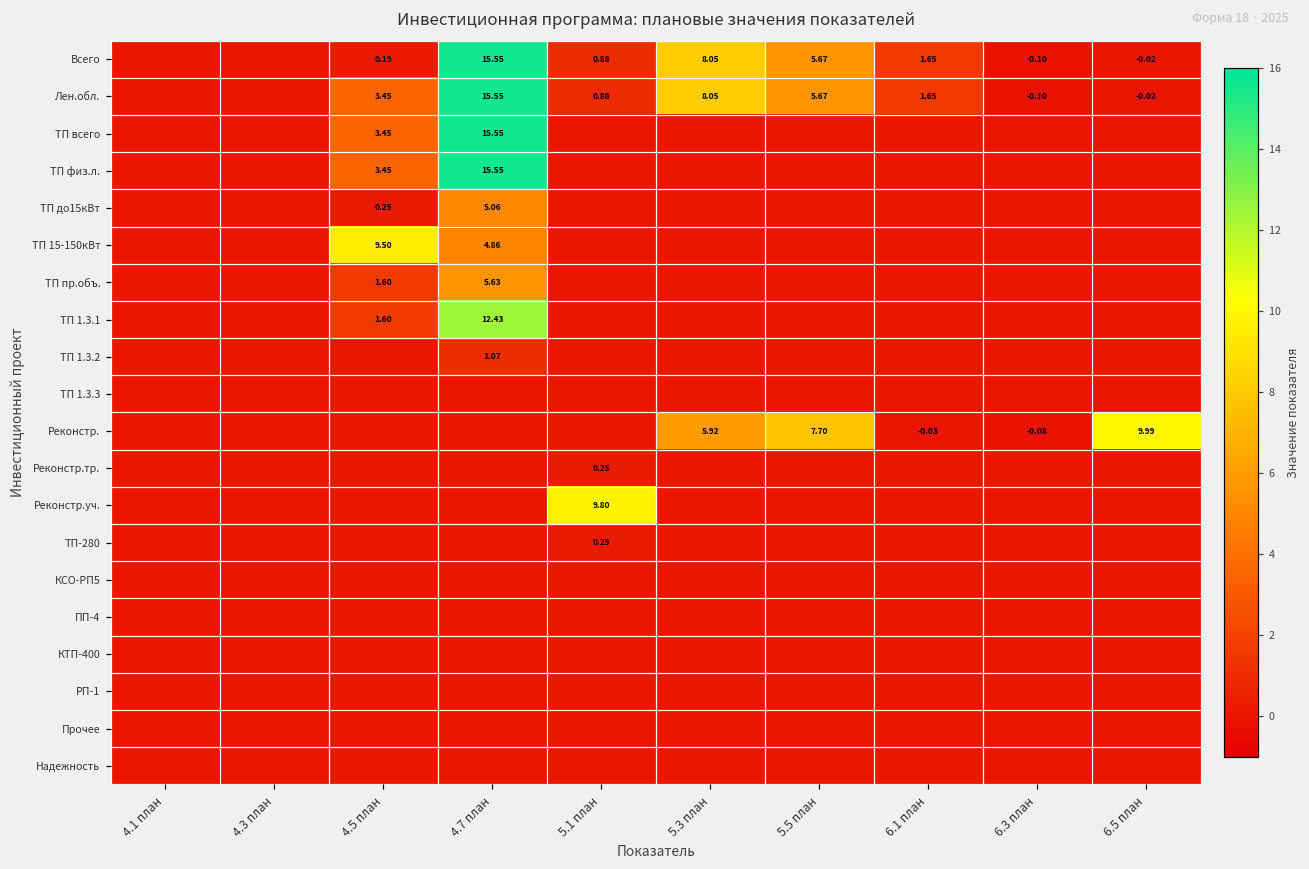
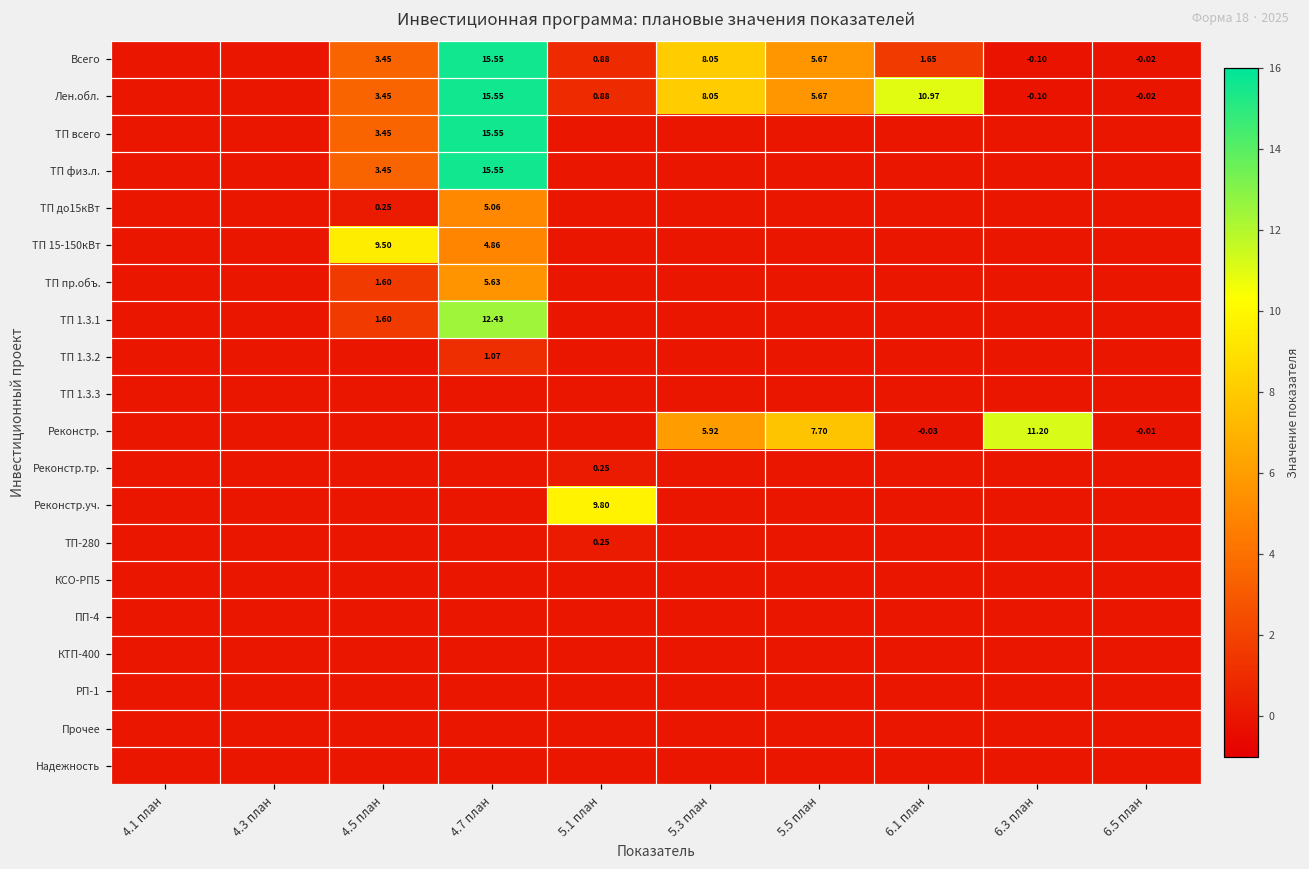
  {
    "Всего": {
-     "4.5 план": 0.19,
+     "4.5 план": 3.45,
      "4.7 план": 15.55,
      "5.1 план": 0.88,
      "5.3 план": 8.05,
      "5.5 план": 5.67,
      "6.1 план": 1.65,
      "6.3 план": -0.10,
      "6.5 план": -0.02
    },
    "Лен.обл.": {
      "4.5 план": 3.45,
      "4.7 план": 15.55,
      "5.1 план": 0.88,
      "5.3 план": 8.05,
      "5.5 план": 5.67,
-     "6.1 план": 1.65,
+     "6.1 план": 10.97,
      "6.3 план": -0.10,
      "6.5 план": -0.02
    },
    "ТП всего": {
      "4.5 план": 3.45,
      "4.7 план": 15.55
    },
    "ТП физ.л.": {
      "4.5 план": 3.45,
      "4.7 план": 15.55
    },
    "ТП до15кВт": {
      "4.5 план": 0.25,
      "4.7 план": 5.06
    },
    "ТП 15-150кВт": {
      "4.5 план": 9.50,
      "4.7 план": 4.86
    },
    "ТП пр.объ.": {
      "4.5 план": 1.60,
      "4.7 план": 5.63
    },
    "ТП 1.3.1": {
      "4.5 план": 1.60,
      "4.7 план": 12.43
    },
    "ТП 1.3.2": {
      "4.7 план": 1.07
    },
    "Реконстр.": {
      "5.3 план": 5.92,
      "5.5 план": 7.70,
      "6.1 план": -0.03,
-     "6.3 план": -0.08,
-     "6.5 план": 9.99
+     "6.3 план": 11.20,
+     "6.5 план": -0.01
    },
    "Реконстр.тр.": {
      "5.1 план": 0.25
    },
    "Реконстр.уч.": {
      "5.1 план": 9.80
    },
    "ТП-280": {
      "5.1 план": 0.25
    }
  }
